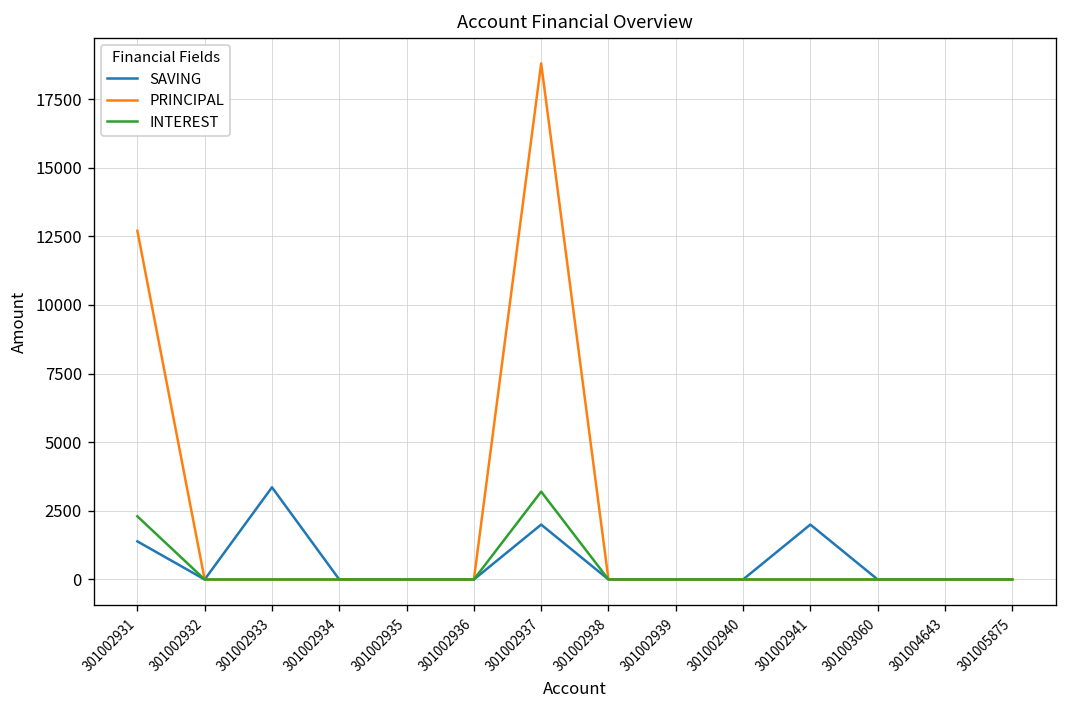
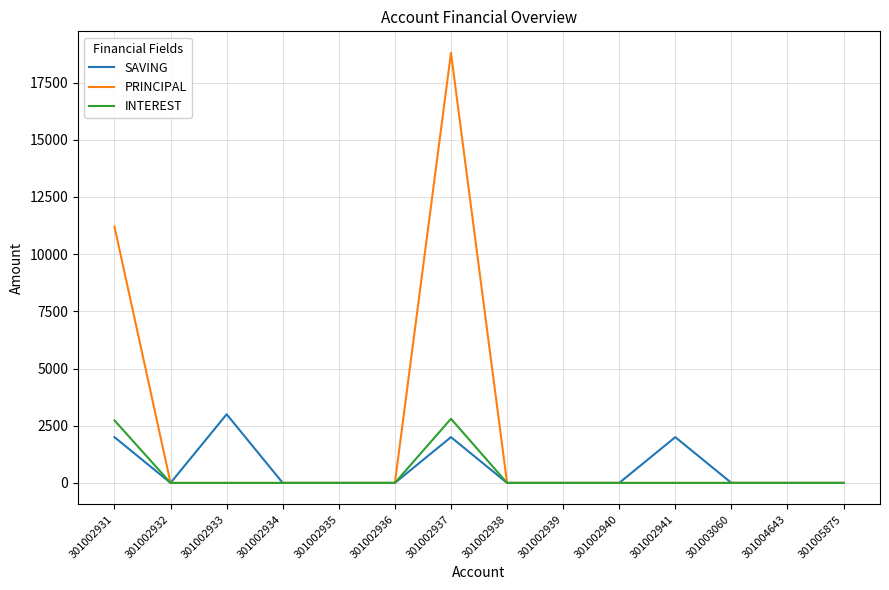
  {
    "SAVING": {
-     "301002931": 1400,
-     "301002933": 3400,
+     "301002931": 2000,
+     "301002933": 3000,
      "301002937": 2000,
      "301002941": 2000
    },
    "PRINCIPAL": {
-     "301002931": 12700,
+     "301002931": 11200,
      "301002937": 18800
    },
    "INTEREST": {
-     "301002931": 2300,
-     "301002937": 3200
+     "301002931": 2700,
+     "301002937": 2800
    }
  }
